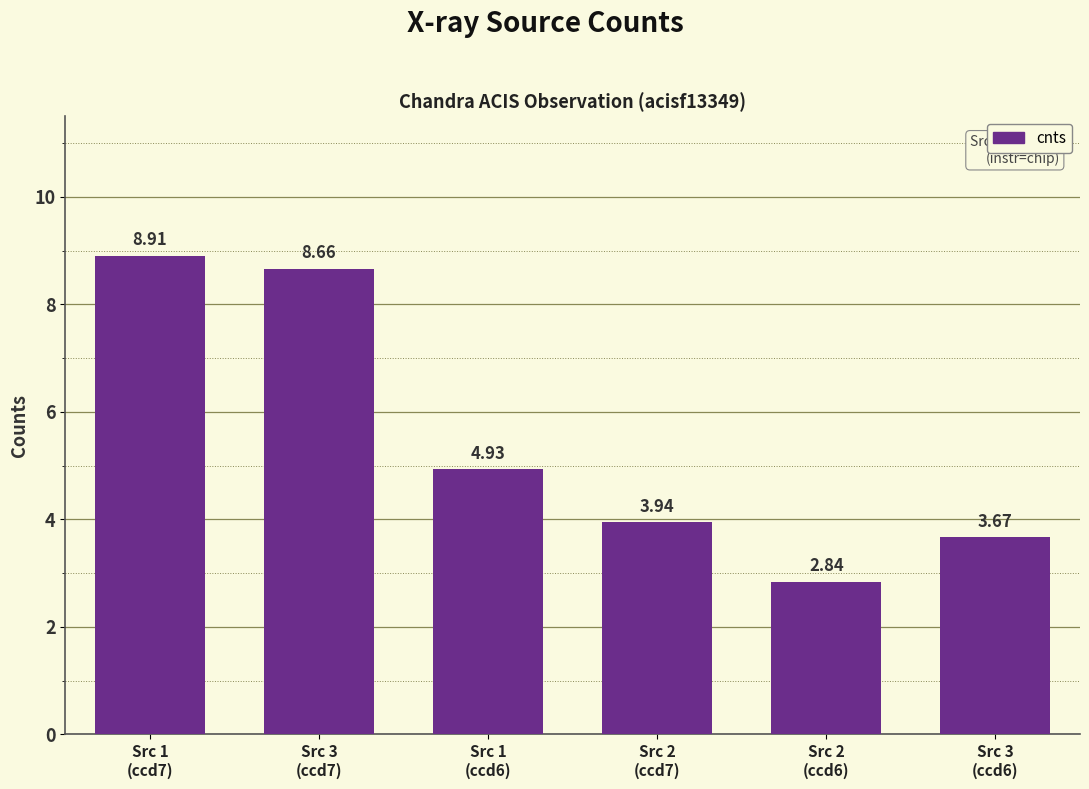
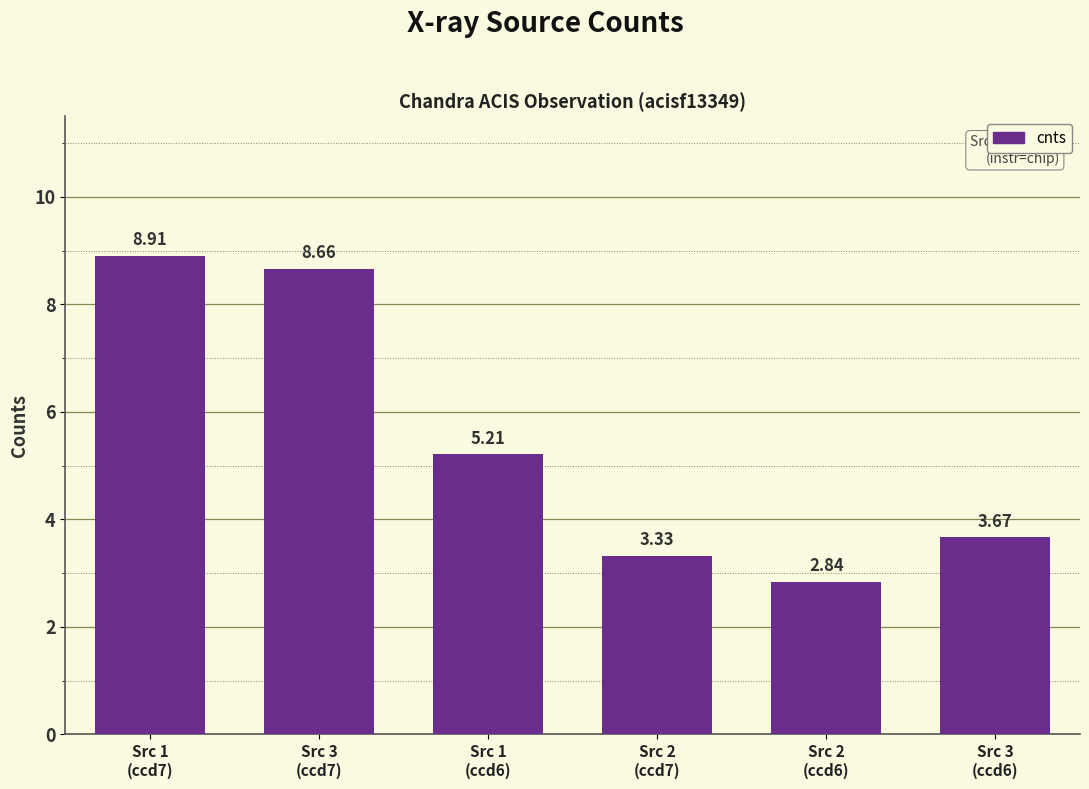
  {
    "Src 1 (ccd7)": 8.91,
    "Src 3 (ccd7)": 8.66,
-   "Src 1 (ccd6)": 4.93,
-   "Src 2 (ccd7)": 3.94,
+   "Src 1 (ccd6)": 5.21,
+   "Src 2 (ccd7)": 3.33,
    "Src 2 (ccd6)": 2.84,
    "Src 3 (ccd6)": 3.67
  }
